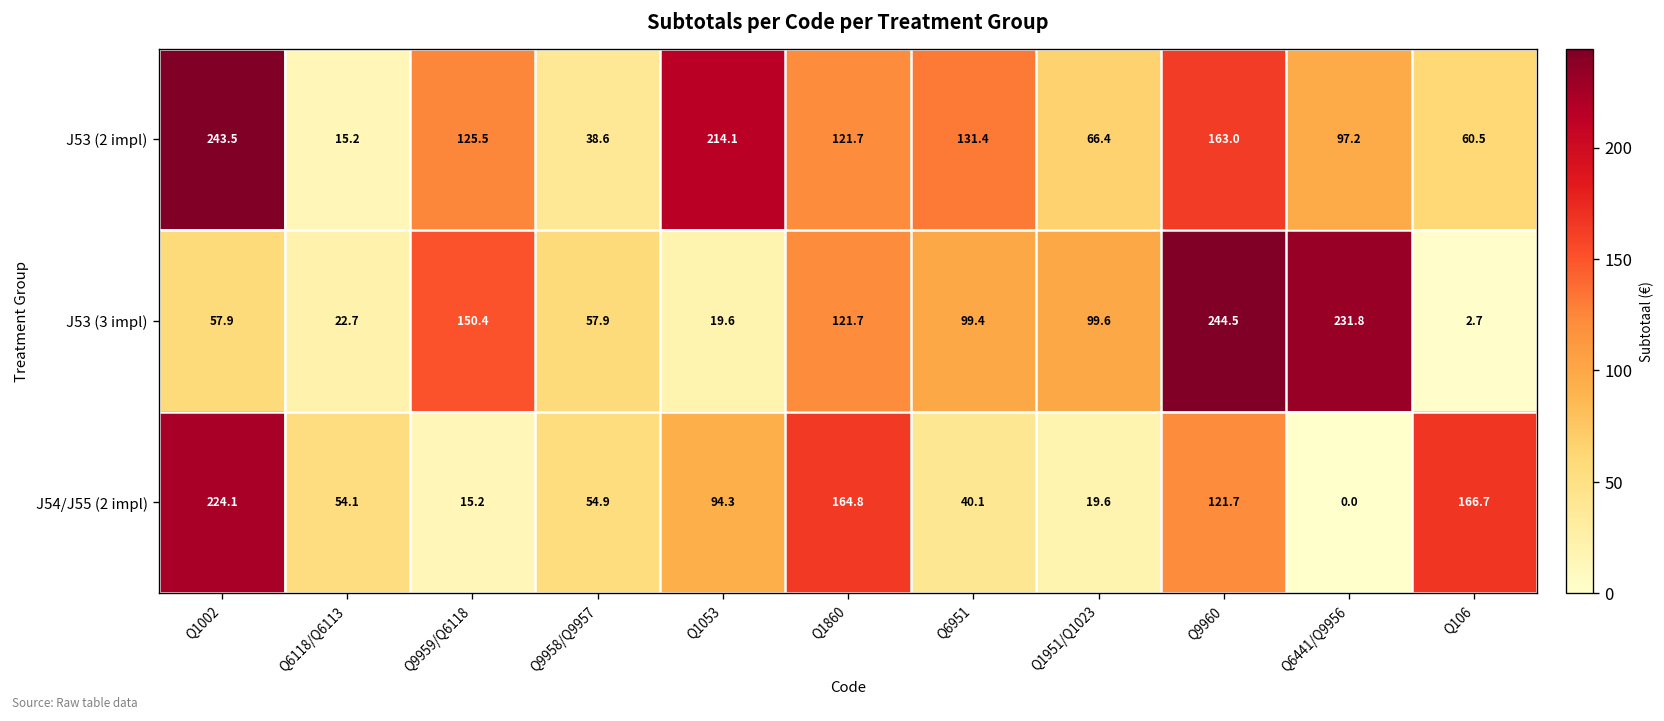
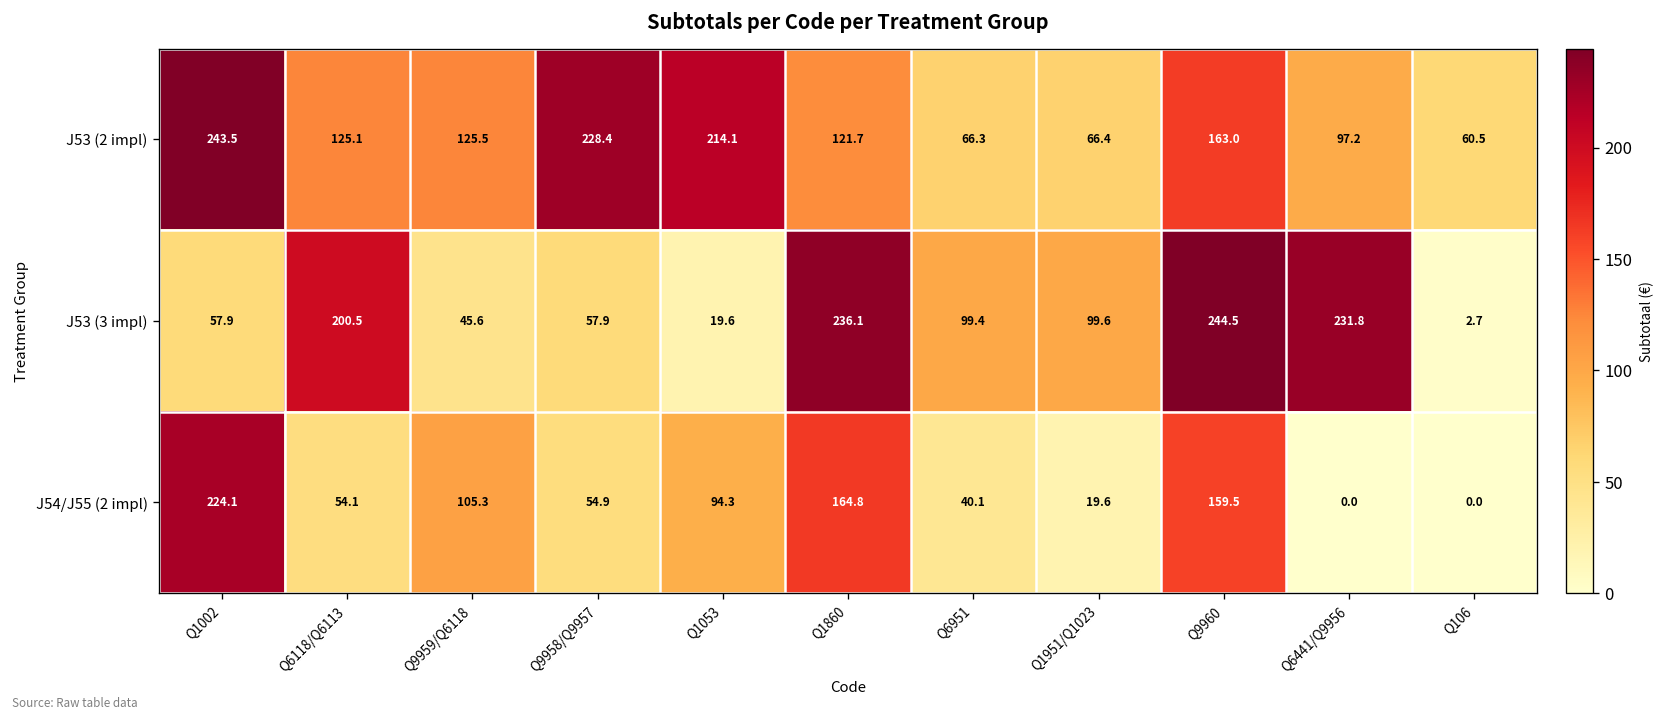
  {
    "J53 (2 impl)": {
      "Q1002": 243.5,
-     "Q6118/Q6113": 15.2,
+     "Q6118/Q6113": 125.1,
      "Q9959/Q6118": 125.5,
-     "Q9958/Q9957": 38.6,
+     "Q9958/Q9957": 228.4,
      "Q1053": 214.1,
      "Q1860": 121.7,
-     "Q6951": 131.4,
+     "Q6951": 66.3,
      "Q1951/Q1023": 66.4,
      "Q9960": 163.0,
      "Q6441/Q9956": 97.2,
      "Q106": 60.5
    },
    "J53 (3 impl)": {
      "Q1002": 57.9,
-     "Q6118/Q6113": 22.7,
-     "Q9959/Q6118": 150.4,
+     "Q6118/Q6113": 200.5,
+     "Q9959/Q6118": 45.6,
      "Q9958/Q9957": 57.9,
      "Q1053": 19.6,
-     "Q1860": 121.7,
+     "Q1860": 236.1,
      "Q6951": 99.4,
      "Q1951/Q1023": 99.6,
      "Q9960": 244.5,
      "Q6441/Q9956": 231.8,
      "Q106": 2.7
    },
    "J54/J55 (2 impl)": {
      "Q1002": 224.1,
      "Q6118/Q6113": 54.1,
-     "Q9959/Q6118": 15.2,
+     "Q9959/Q6118": 105.3,
      "Q9958/Q9957": 54.9,
      "Q1053": 94.3,
      "Q1860": 164.8,
      "Q6951": 40.1,
      "Q1951/Q1023": 19.6,
-     "Q9960": 121.7,
+     "Q9960": 159.5,
      "Q6441/Q9956": 0.0,
-     "Q106": 166.7
+     "Q106": 0.0
    }
  }
